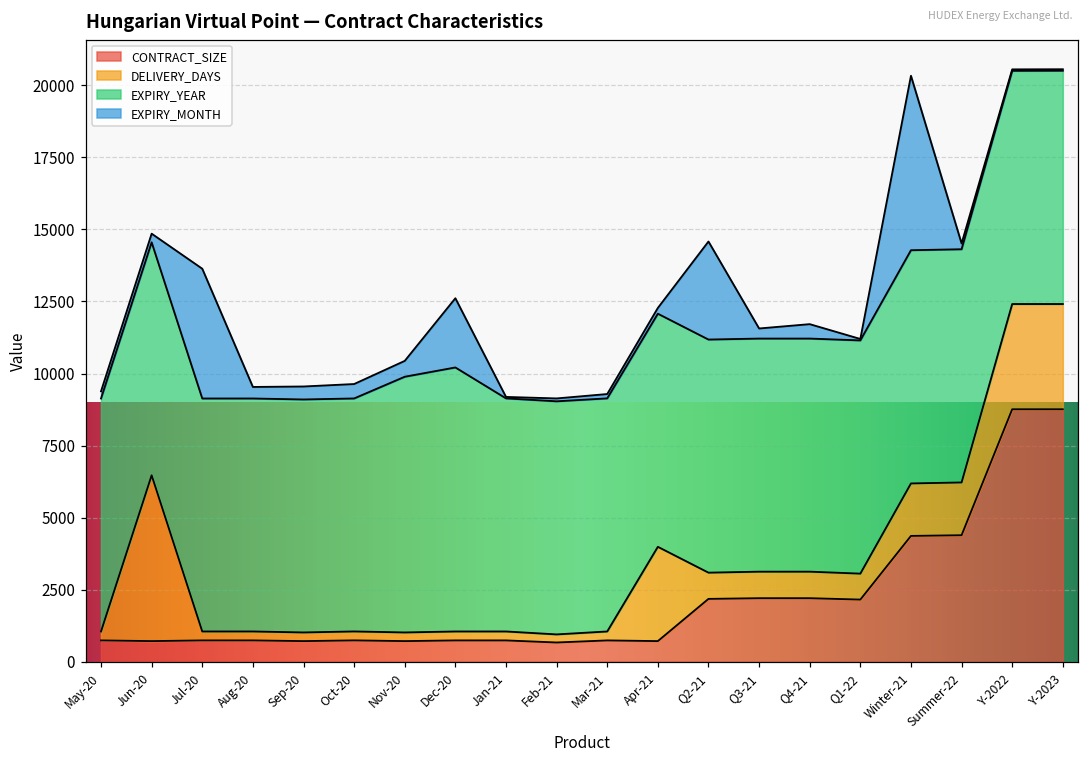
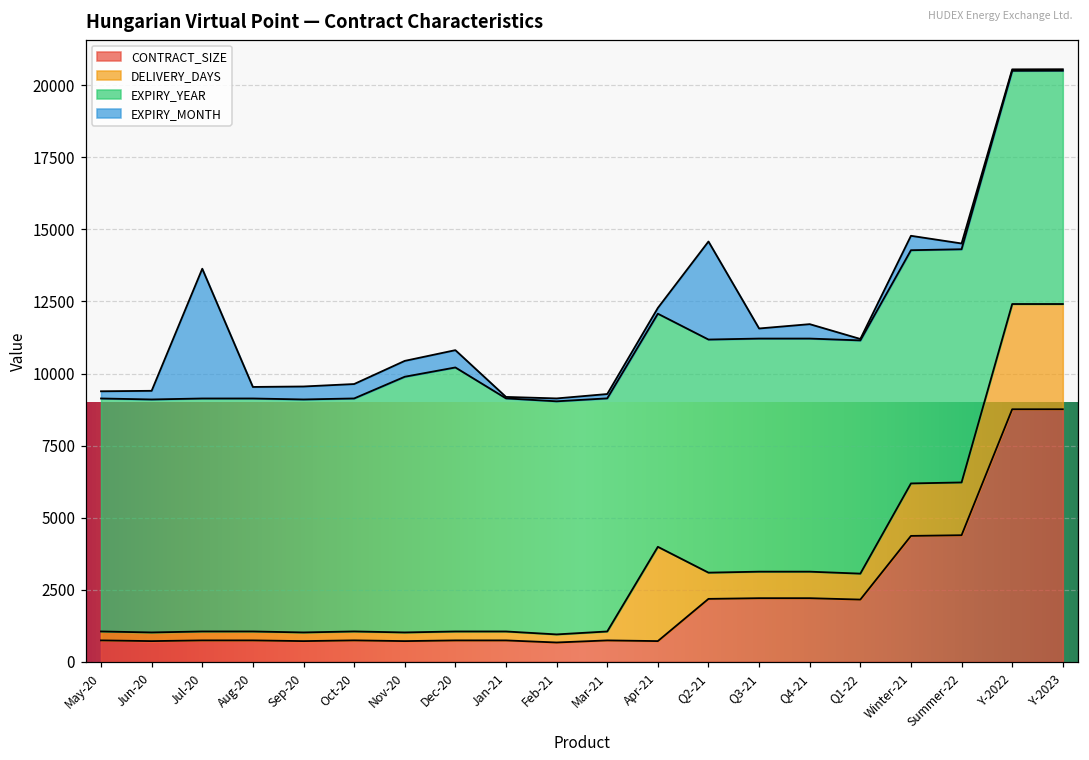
  {
    "CONTRACT_SIZE": {
      "May-20": 700,
      "Jun-20": 700,
      "Jul-20": 700,
      "Aug-20": 700,
      "Sep-20": 700,
      "Oct-20": 700,
      "Nov-20": 700,
      "Dec-20": 700,
      "Jan-21": 700,
      "Feb-21": 700,
      "Mar-21": 700,
      "Apr-21": 700,
      "Q2-21": 2200,
      "Q3-21": 2200,
      "Q4-21": 2200,
      "Q1-22": 2200,
      "Winter-21": 4400,
      "Summer-22": 4400,
      "Y-2022": 8800,
      "Y-2023": 8800
    },
    "DELIVERY_DAYS": {
      "May-20": 300,
-     "Jun-20": 5800,
+     "Jun-20": 300,
      "Jul-20": 300,
      "Aug-20": 300,
      "Sep-20": 300,
      "Oct-20": 300,
      "Nov-20": 300,
      "Dec-20": 300,
      "Jan-21": 300,
      "Feb-21": 300,
      "Mar-21": 300,
      "Apr-21": 3300,
      "Q2-21": 900,
      "Q3-21": 900,
      "Q4-21": 900,
      "Q1-22": 900,
      "Winter-21": 1800,
      "Summer-22": 1800,
      "Y-2022": 3700,
      "Y-2023": 3700
    },
    "EXPIRY_YEAR": {
      "May-20": 8100,
      "Jun-20": 8100,
      "Jul-20": 8100,
      "Aug-20": 8100,
      "Sep-20": 8100,
      "Oct-20": 8100,
      "Nov-20": 8900,
      "Dec-20": 9200,
      "Feb-21": 8100,
      "Mar-21": 8100,
      "Apr-21": 8100,
      "Q2-21": 8100,
      "Q3-21": 8100,
      "Q4-21": 8100,
      "Winter-21": 8100,
      "Summer-22": 8100
    },
    "EXPIRY_MONTH": {
      "May-20": 300,
      "Jun-20": 300,
      "Jul-20": 4500,
      "Aug-20": 400,
      "Sep-20": 500,
      "Oct-20": 500,
      "Nov-20": 600,
-     "Dec-20": 2400,
+     "Dec-20": 600,
      "Feb-21": 100,
      "Mar-21": 200,
      "Apr-21": 200,
      "Q2-21": 3400,
      "Q3-21": 400,
      "Q4-21": 500,
-     "Winter-21": 6100,
+     "Winter-21": 500,
      "Summer-22": 200
    }
  }
